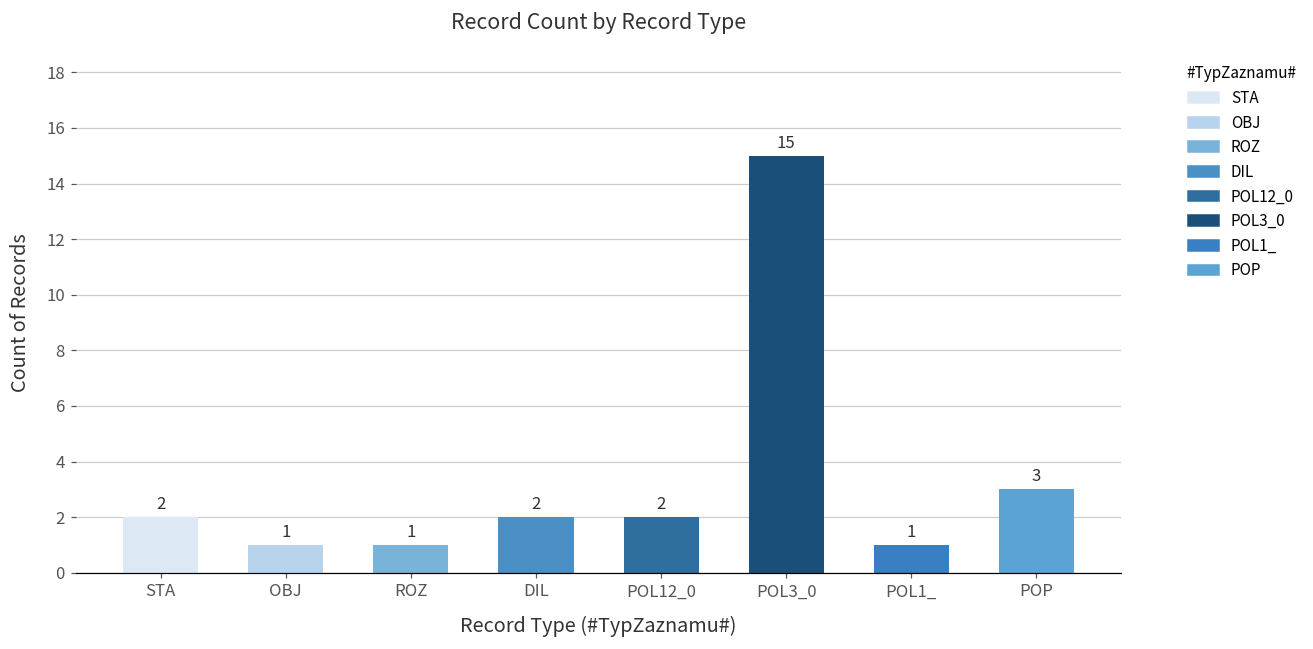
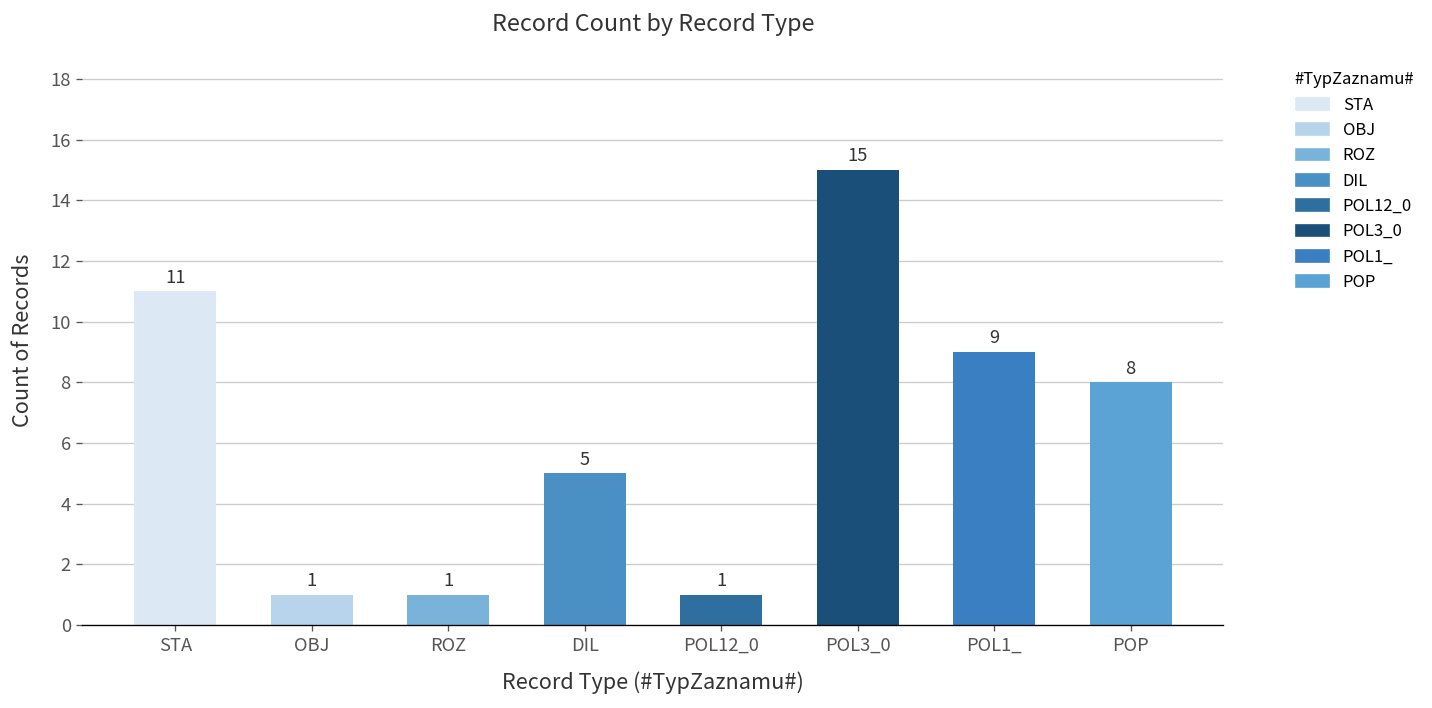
  {
-   "STA": 2,
+   "STA": 11,
    "OBJ": 1,
    "ROZ": 1,
-   "DIL": 2,
-   "POL12_0": 2,
+   "DIL": 5,
+   "POL12_0": 1,
    "POL3_0": 15,
-   "POL1_": 1,
-   "POP": 3
+   "POL1_": 9,
+   "POP": 8
  }
